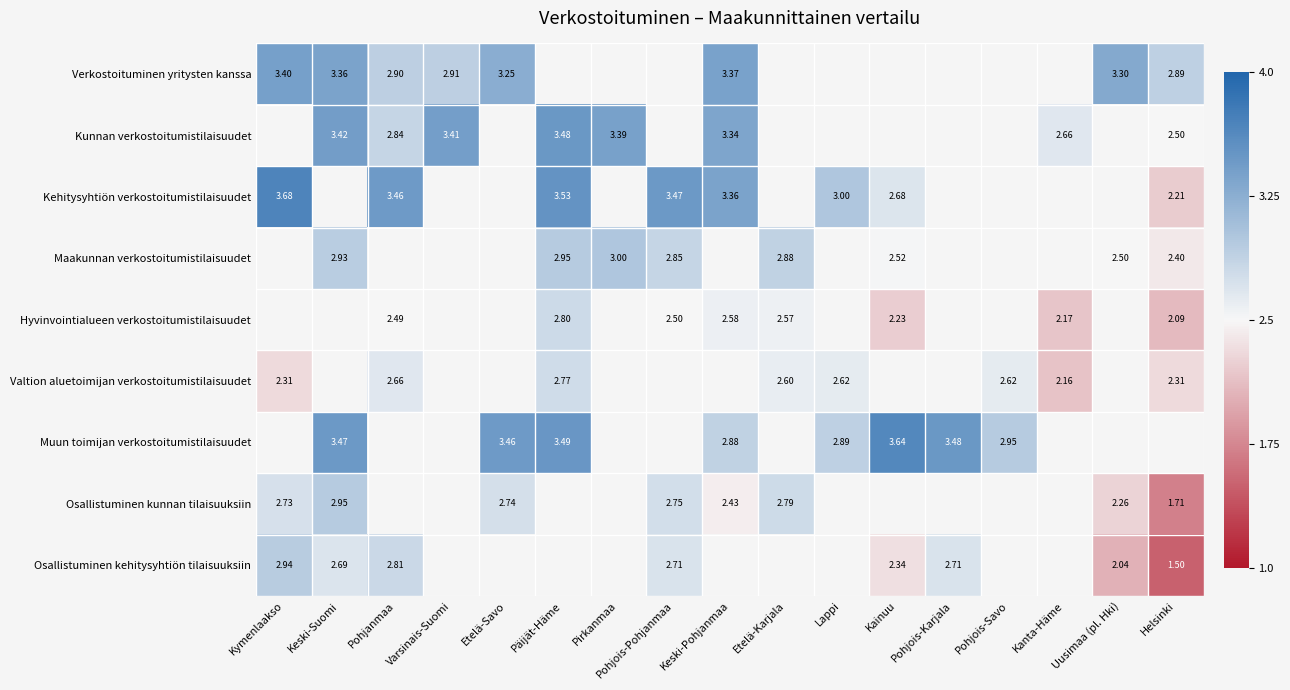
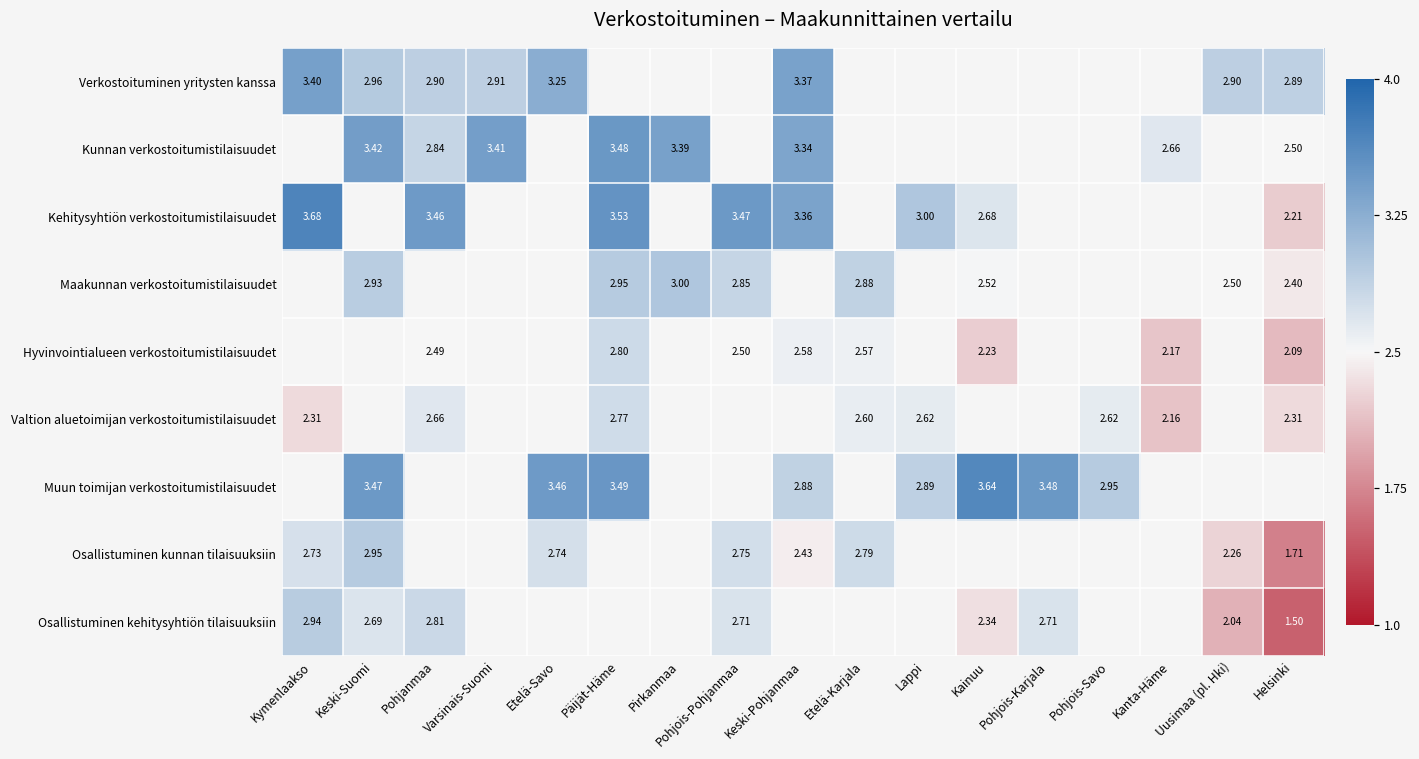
  {
    "Verkostoituminen yritysten kanssa": {
      "Kymenlaakso": 3.40,
-     "Keski-Suomi": 3.36,
+     "Keski-Suomi": 2.96,
      "Pohjanmaa": 2.90,
      "Varsinais-Suomi": 2.91,
      "Etelä-Savo": 3.25,
      "Keski-Pohjanmaa": 3.37,
-     "Uusimaa (pl. Hki)": 3.30,
+     "Uusimaa (pl. Hki)": 2.90,
      "Helsinki": 2.89
    },
    "Kunnan verkostoitumistilaisuudet": {
      "Keski-Suomi": 3.42,
      "Pohjanmaa": 2.84,
      "Varsinais-Suomi": 3.41,
      "Päijät-Häme": 3.48,
      "Pirkanmaa": 3.39,
      "Keski-Pohjanmaa": 3.34,
      "Kanta-Häme": 2.66,
      "Helsinki": 2.50
    },
    "Kehitysyhtiön verkostoitumistilaisuudet": {
      "Kymenlaakso": 3.68,
      "Pohjanmaa": 3.46,
      "Päijät-Häme": 3.53,
      "Pohjois-Pohjanmaa": 3.47,
      "Keski-Pohjanmaa": 3.36,
      "Lappi": 3.00,
      "Kainuu": 2.68,
      "Helsinki": 2.21
    },
    "Maakunnan verkostoitumistilaisuudet": {
      "Keski-Suomi": 2.93,
      "Päijät-Häme": 2.95,
      "Pirkanmaa": 3.00,
      "Pohjois-Pohjanmaa": 2.85,
      "Etelä-Karjala": 2.88,
      "Kainuu": 2.52,
      "Uusimaa (pl. Hki)": 2.50,
      "Helsinki": 2.40
    },
    "Hyvinvointialueen verkostoitumistilaisuudet": {
      "Pohjanmaa": 2.49,
      "Päijät-Häme": 2.80,
      "Pohjois-Pohjanmaa": 2.50,
      "Keski-Pohjanmaa": 2.58,
      "Etelä-Karjala": 2.57,
      "Kainuu": 2.23,
      "Kanta-Häme": 2.17,
      "Helsinki": 2.09
    },
    "Valtion aluetoimijan verkostoitumistilaisuudet": {
      "Kymenlaakso": 2.31,
      "Pohjanmaa": 2.66,
      "Päijät-Häme": 2.77,
      "Etelä-Karjala": 2.60,
      "Lappi": 2.62,
      "Pohjois-Savo": 2.62,
      "Kanta-Häme": 2.16,
      "Helsinki": 2.31
    },
    "Muun toimijan verkostoitumistilaisuudet": {
      "Keski-Suomi": 3.47,
      "Etelä-Savo": 3.46,
      "Päijät-Häme": 3.49,
      "Keski-Pohjanmaa": 2.88,
      "Lappi": 2.89,
      "Kainuu": 3.64,
      "Pohjois-Karjala": 3.48,
      "Pohjois-Savo": 2.95
    },
    "Osallistuminen kunnan tilaisuuksiin": {
      "Kymenlaakso": 2.73,
      "Keski-Suomi": 2.95,
      "Etelä-Savo": 2.74,
      "Pohjois-Pohjanmaa": 2.75,
      "Keski-Pohjanmaa": 2.43,
      "Etelä-Karjala": 2.79,
      "Uusimaa (pl. Hki)": 2.26,
      "Helsinki": 1.71
    },
    "Osallistuminen kehitysyhtiön tilaisuuksiin": {
      "Kymenlaakso": 2.94,
      "Keski-Suomi": 2.69,
      "Pohjanmaa": 2.81,
      "Pohjois-Pohjanmaa": 2.71,
      "Kainuu": 2.34,
      "Pohjois-Karjala": 2.71,
      "Uusimaa (pl. Hki)": 2.04,
      "Helsinki": 1.50
    }
  }
